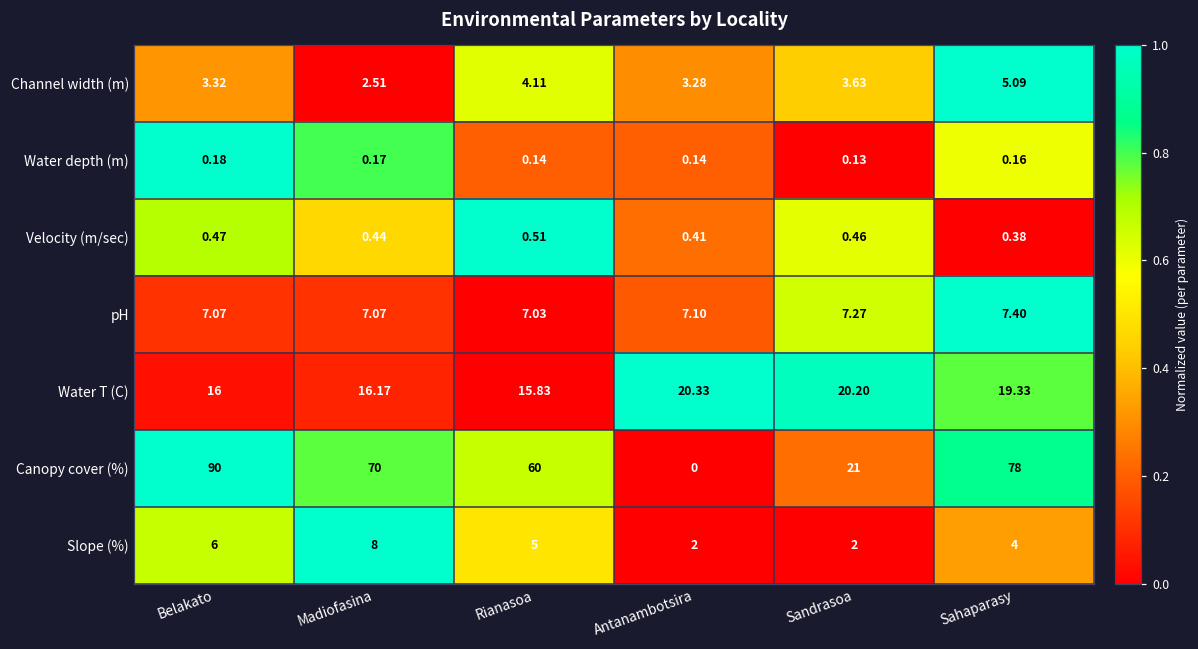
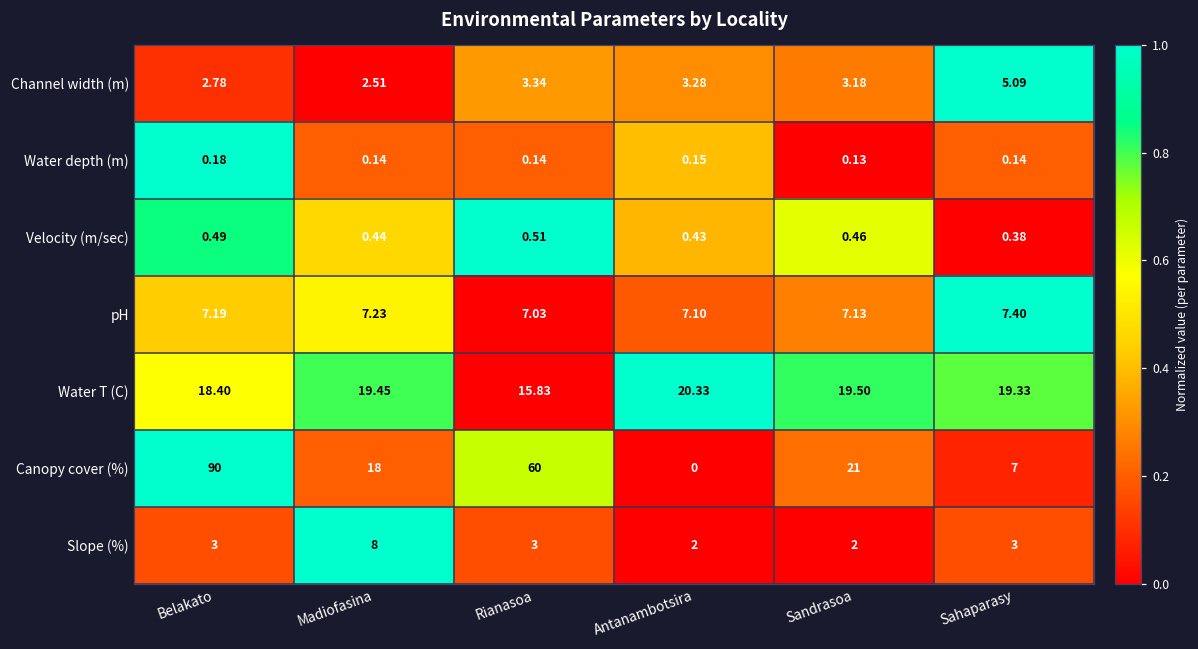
  {
    "Channel width (m)": {
-     "Belakato": 3.32,
+     "Belakato": 2.78,
      "Madiofasina": 2.51,
-     "Rianasoa": 4.11,
+     "Rianasoa": 3.34,
      "Antanambotsira": 3.28,
-     "Sandrasoa": 3.63,
+     "Sandrasoa": 3.18,
      "Sahaparasy": 5.09
    },
    "Water depth (m)": {
      "Belakato": 0.18,
-     "Madiofasina": 0.17,
+     "Madiofasina": 0.14,
      "Rianasoa": 0.14,
-     "Antanambotsira": 0.14,
+     "Antanambotsira": 0.15,
      "Sandrasoa": 0.13,
-     "Sahaparasy": 0.16
+     "Sahaparasy": 0.14
    },
    "Velocity (m/sec)": {
-     "Belakato": 0.47,
+     "Belakato": 0.49,
      "Madiofasina": 0.44,
      "Rianasoa": 0.51,
-     "Antanambotsira": 0.41,
+     "Antanambotsira": 0.43,
      "Sandrasoa": 0.46,
      "Sahaparasy": 0.38
    },
    "pH": {
-     "Belakato": 7.07,
-     "Madiofasina": 7.07,
+     "Belakato": 7.19,
+     "Madiofasina": 7.23,
      "Rianasoa": 7.03,
      "Antanambotsira": 7.10,
-     "Sandrasoa": 7.27,
+     "Sandrasoa": 7.13,
      "Sahaparasy": 7.40
    },
    "Water T (C)": {
-     "Belakato": 16,
-     "Madiofasina": 16.17,
+     "Belakato": 18.40,
+     "Madiofasina": 19.45,
      "Rianasoa": 15.83,
      "Antanambotsira": 20.33,
-     "Sandrasoa": 20.20,
+     "Sandrasoa": 19.50,
      "Sahaparasy": 19.33
    },
    "Canopy cover (%)": {
      "Belakato": 90,
-     "Madiofasina": 70,
+     "Madiofasina": 18,
      "Rianasoa": 60,
      "Antanambotsira": 0,
      "Sandrasoa": 21,
-     "Sahaparasy": 78
+     "Sahaparasy": 7
    },
    "Slope (%)": {
-     "Belakato": 6,
+     "Belakato": 3,
      "Madiofasina": 8,
-     "Rianasoa": 5,
+     "Rianasoa": 3,
      "Antanambotsira": 2,
      "Sandrasoa": 2,
-     "Sahaparasy": 4
+     "Sahaparasy": 3
    }
  }
